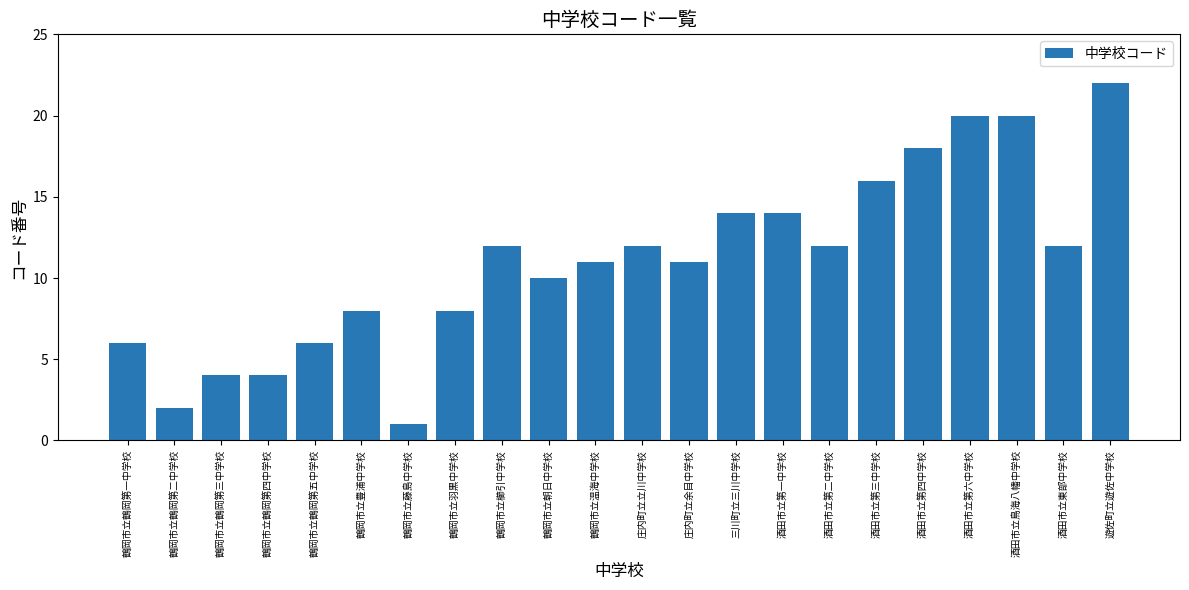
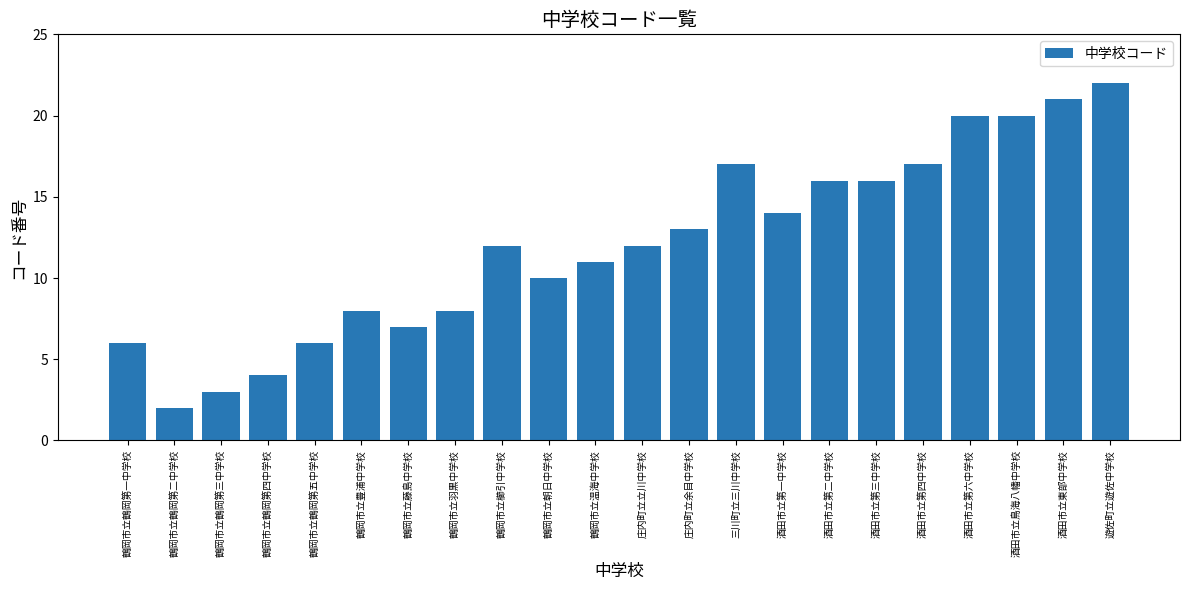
  {
    "鶴岡市立鶴岡第一中学校": 6,
    "鶴岡市立鶴岡第二中学校": 2,
-   "鶴岡市立鶴岡第三中学校": 4,
+   "鶴岡市立鶴岡第三中学校": 3,
    "鶴岡市立鶴岡第四中学校": 4,
    "鶴岡市立鶴岡第五中学校": 6,
    "鶴岡市立豊浦中学校": 8,
-   "鶴岡市立藤島中学校": 1,
+   "鶴岡市立藤島中学校": 7,
    "鶴岡市立羽黒中学校": 8,
    "鶴岡市立櫛引中学校": 12,
    "鶴岡市立朝日中学校": 10,
    "鶴岡市立温海中学校": 11,
    "庄内町立立川中学校": 12,
-   "庄内町立余目中学校": 11,
-   "三川町立三川中学校": 14,
+   "庄内町立余目中学校": 13,
+   "三川町立三川中学校": 17,
    "酒田市立第一中学校": 14,
-   "酒田市立第二中学校": 12,
+   "酒田市立第二中学校": 16,
    "酒田市立第三中学校": 16,
-   "酒田市立第四中学校": 18,
+   "酒田市立第四中学校": 17,
    "酒田市立第六中学校": 20,
    "酒田市立鳥海八幡中学校": 20,
-   "酒田市立東部中学校": 12,
+   "酒田市立東部中学校": 21,
    "遊佐町立遊佐中学校": 22
  }
